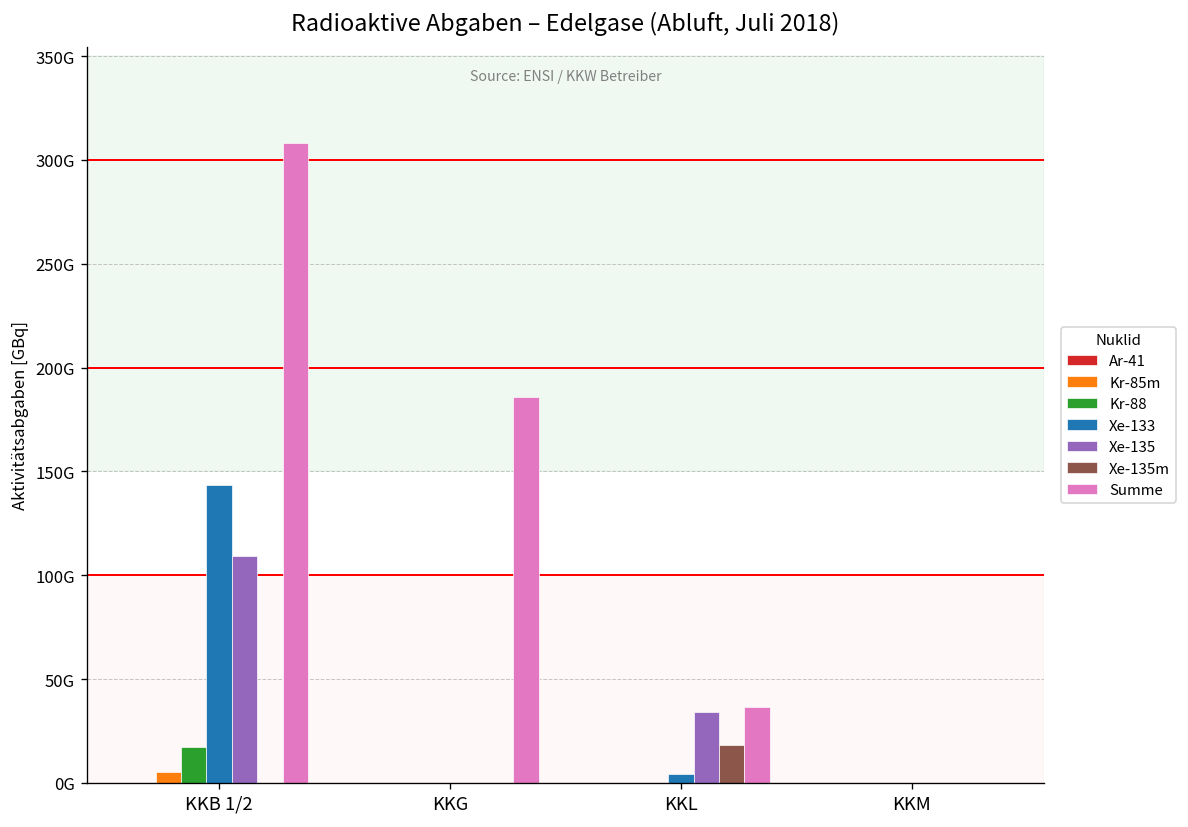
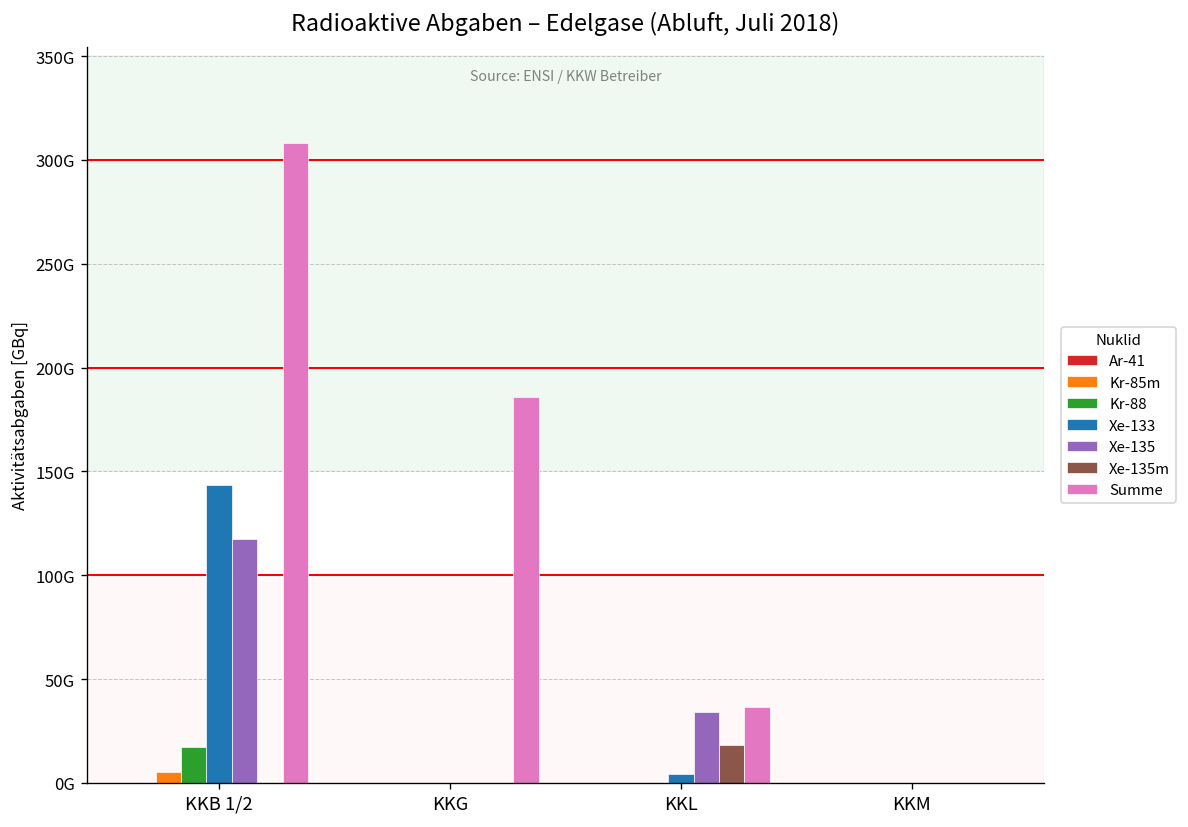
  {
    "Ar-41": {
      "KKB 1/2": 0,
      "KKG": 0,
      "KKL": 0,
      "KKM": 0
    },
    "Kr-85m": {
      "KKB 1/2": 5000000000,
      "KKG": 0,
      "KKL": 0,
      "KKM": 0
    },
    "Kr-88": {
      "KKB 1/2": 17000000000,
      "KKG": 0,
      "KKL": 0,
      "KKM": 0
    },
    "Xe-133": {
      "KKB 1/2": 143000000000,
      "KKG": 0,
      "KKL": 4000000000,
      "KKM": 0
    },
    "Xe-135": {
-     "KKB 1/2": 109000000000,
+     "KKB 1/2": 117000000000,
      "KKG": 0,
      "KKL": 34000000000,
      "KKM": 0
    },
    "Xe-135m": {
      "KKB 1/2": 0,
      "KKG": 0,
      "KKL": 18000000000,
      "KKM": 0
    },
    "Summe": {
      "KKB 1/2": 308000000000,
      "KKG": 186000000000,
      "KKL": 36000000000,
      "KKM": 0
    }
  }
